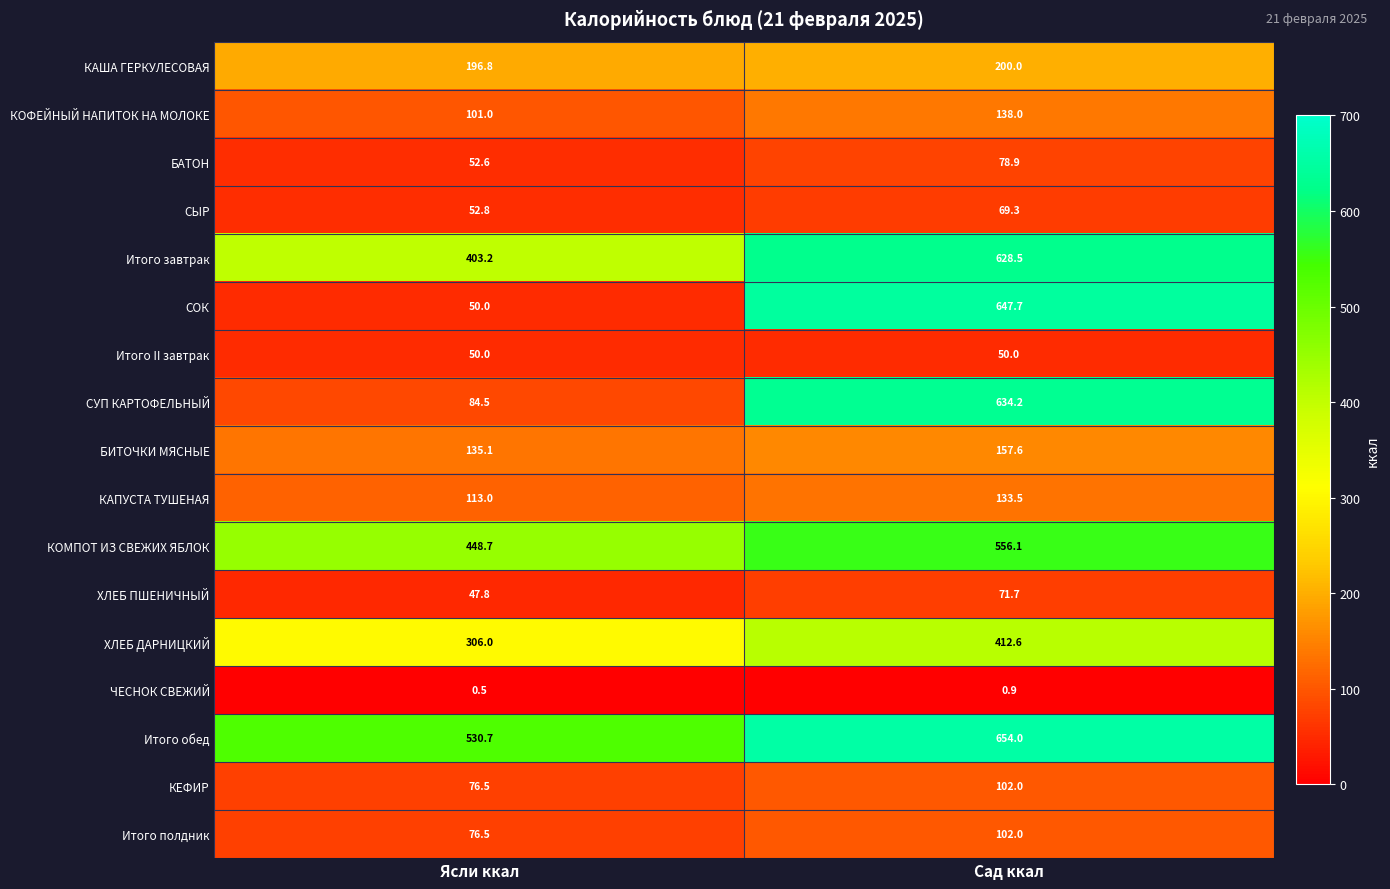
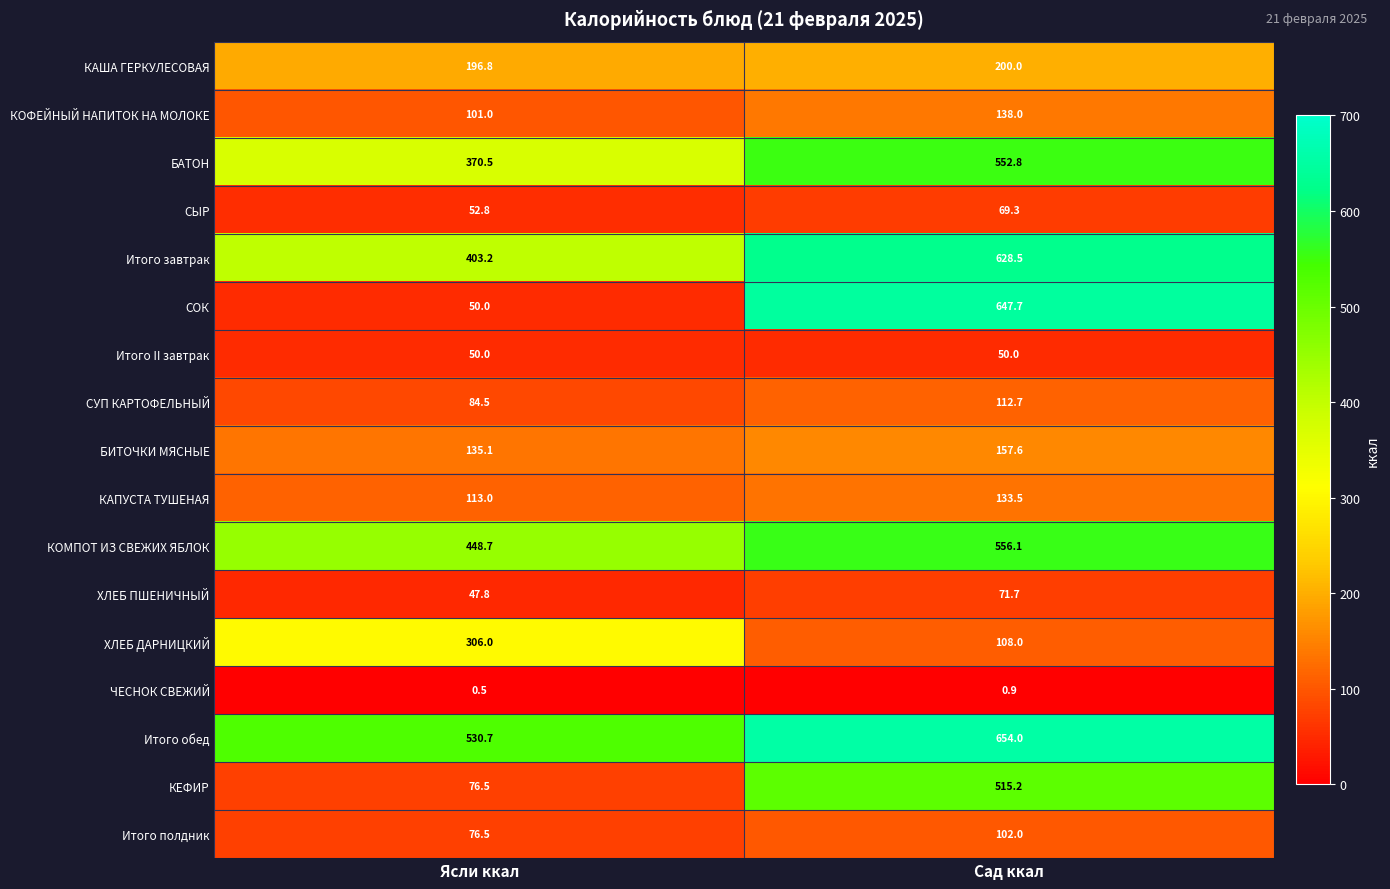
  {
    "КАША ГЕРКУЛЕСОВАЯ": {
      "Ясли ккал": 196.8,
      "Сад ккал": 200.0
    },
    "КОФЕЙНЫЙ НАПИТОК НА МОЛОКЕ": {
      "Ясли ккал": 101.0,
      "Сад ккал": 138.0
    },
    "БАТОН": {
-     "Ясли ккал": 52.6,
-     "Сад ккал": 78.9
+     "Ясли ккал": 370.5,
+     "Сад ккал": 552.8
    },
    "СЫР": {
      "Ясли ккал": 52.8,
      "Сад ккал": 69.3
    },
    "Итого завтрак": {
      "Ясли ккал": 403.2,
      "Сад ккал": 628.5
    },
    "СОК": {
      "Ясли ккал": 50.0,
      "Сад ккал": 647.7
    },
    "Итого II завтрак": {
      "Ясли ккал": 50.0,
      "Сад ккал": 50.0
    },
    "СУП КАРТОФЕЛЬНЫЙ": {
      "Ясли ккал": 84.5,
-     "Сад ккал": 634.2
+     "Сад ккал": 112.7
    },
    "БИТОЧКИ МЯСНЫЕ": {
      "Ясли ккал": 135.1,
      "Сад ккал": 157.6
    },
    "КАПУСТА ТУШЕНАЯ": {
      "Ясли ккал": 113.0,
      "Сад ккал": 133.5
    },
    "КОМПОТ ИЗ СВЕЖИХ ЯБЛОК": {
      "Ясли ккал": 448.7,
      "Сад ккал": 556.1
    },
    "ХЛЕБ ПШЕНИЧНЫЙ": {
      "Ясли ккал": 47.8,
      "Сад ккал": 71.7
    },
    "ХЛЕБ ДАРНИЦКИЙ": {
      "Ясли ккал": 306.0,
-     "Сад ккал": 412.6
+     "Сад ккал": 108.0
    },
    "ЧЕСНОК СВЕЖИЙ": {
      "Ясли ккал": 0.5,
      "Сад ккал": 0.9
    },
    "Итого обед": {
      "Ясли ккал": 530.7,
      "Сад ккал": 654.0
    },
    "КЕФИР": {
      "Ясли ккал": 76.5,
-     "Сад ккал": 102.0
+     "Сад ккал": 515.2
    },
    "Итого полдник": {
      "Ясли ккал": 76.5,
      "Сад ккал": 102.0
    }
  }
